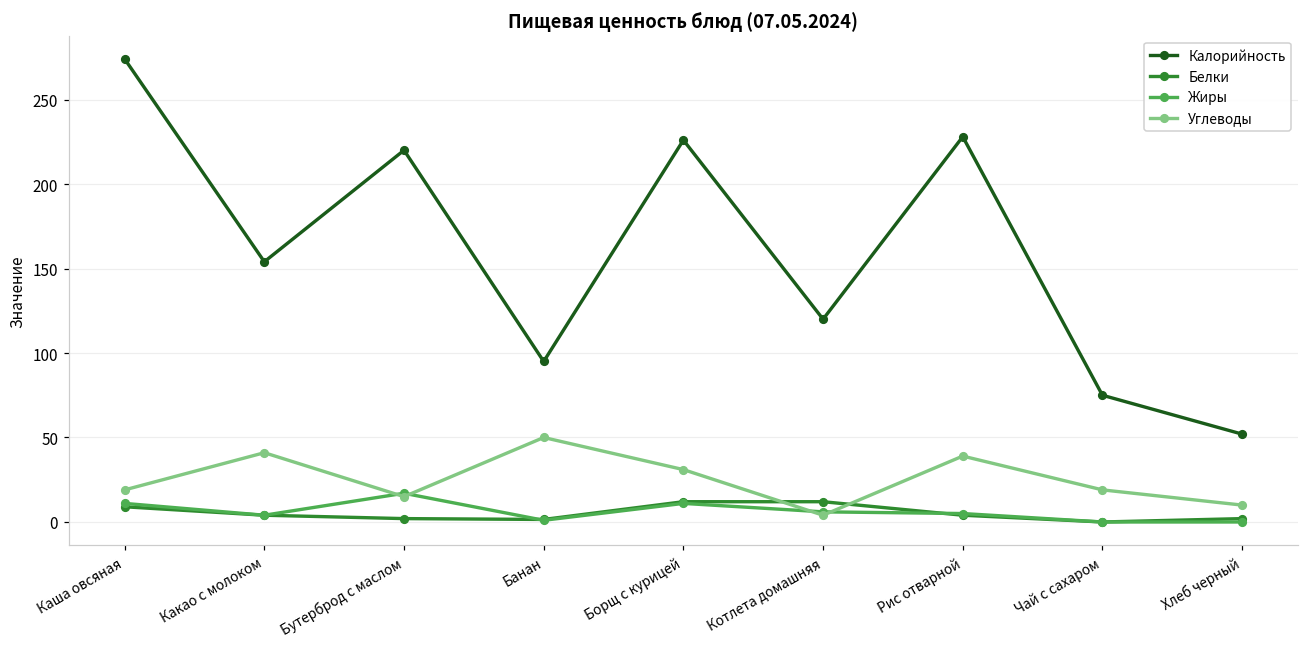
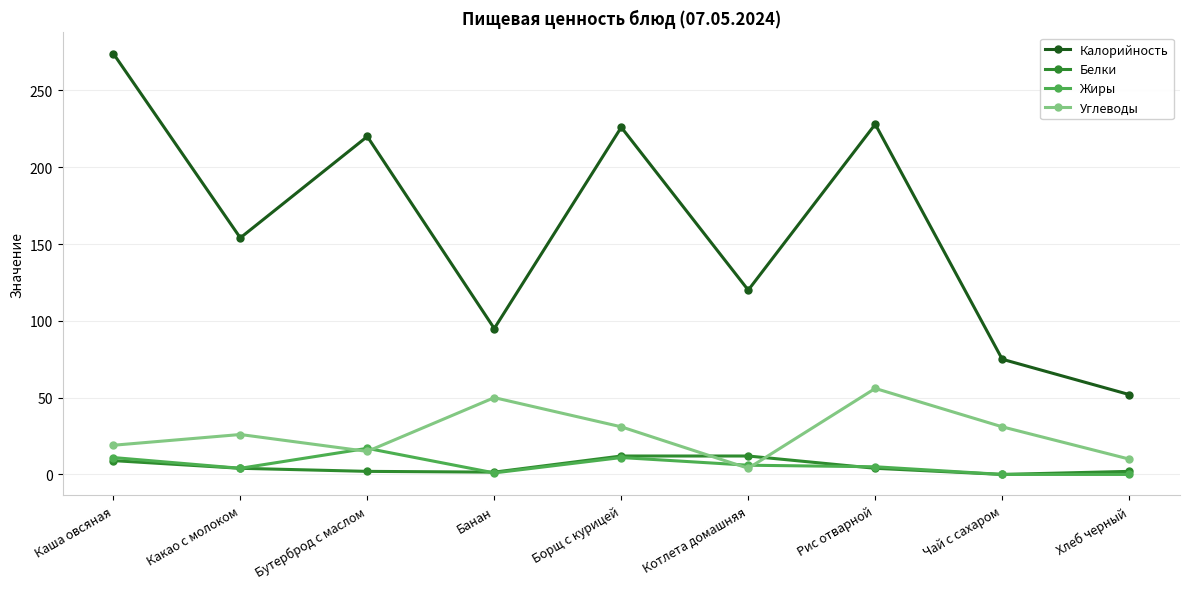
  {
    "Углеводы": {
      "Каша овсяная": 19,
-     "Какао с молоком": 41,
+     "Какао с молоком": 26,
      "Бутерброд с маслом": 15,
      "Банан": 50,
      "Борщ с курицей": 31,
      "Котлета домашняя": 4,
-     "Рис отварной": 39,
-     "Чай с сахаром": 19,
+     "Рис отварной": 56,
+     "Чай с сахаром": 31,
      "Хлеб черный": 10
    }
  }
